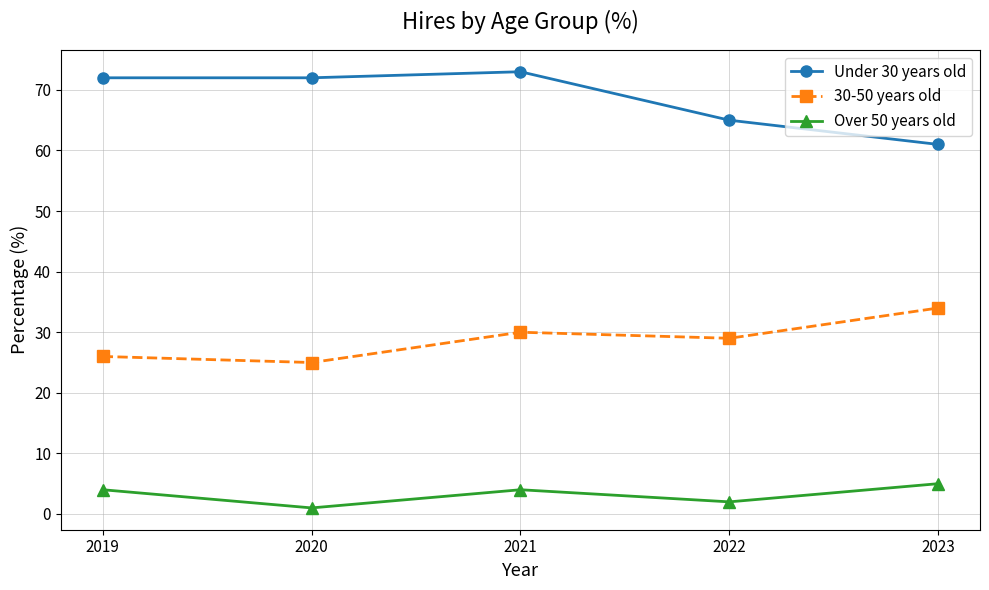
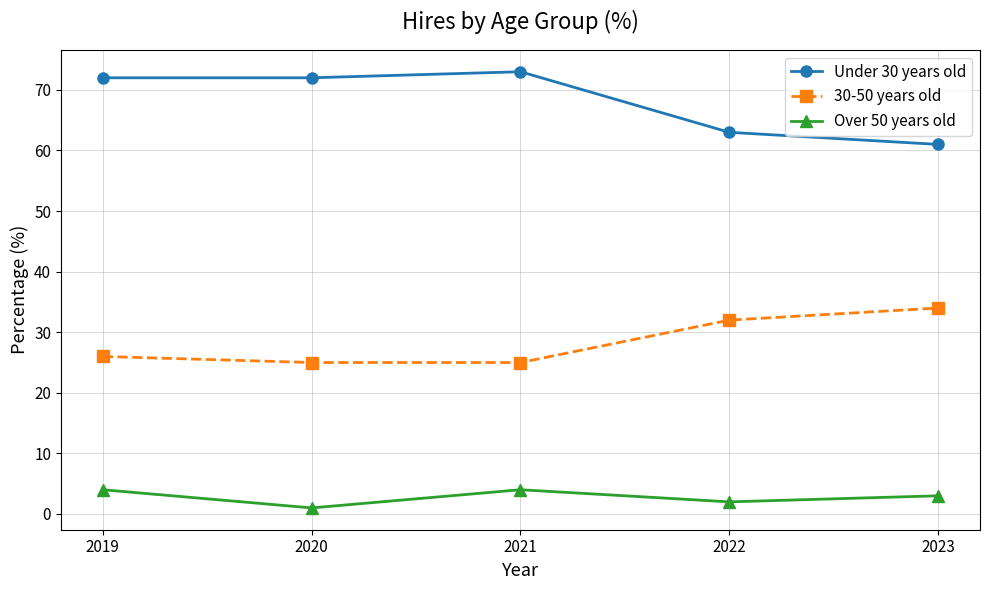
  {
    "Under 30 years old": {
      "2019": 72,
      "2020": 72,
      "2021": 73,
-     "2022": 65,
+     "2022": 63,
      "2023": 61
    },
    "30-50 years old": {
      "2019": 26,
      "2020": 25,
-     "2021": 30,
-     "2022": 29,
+     "2021": 25,
+     "2022": 32,
      "2023": 34
    },
    "Over 50 years old": {
      "2019": 4,
      "2020": 1,
      "2021": 4,
      "2022": 2,
-     "2023": 5
+     "2023": 3
    }
  }
